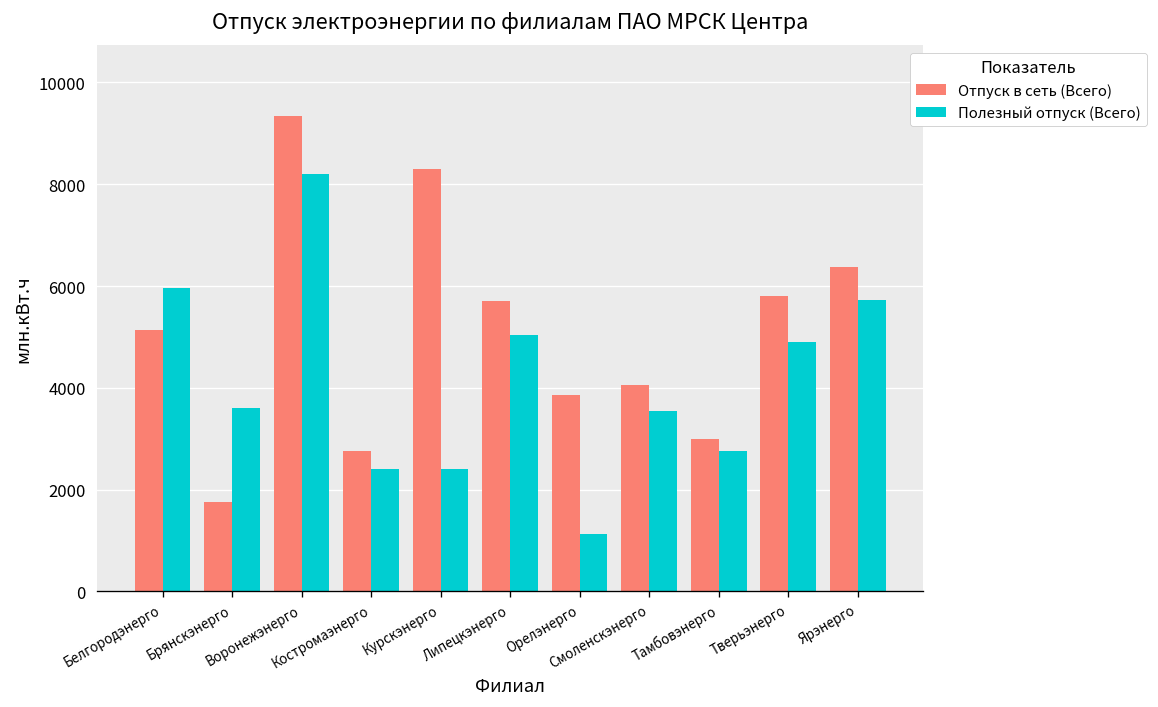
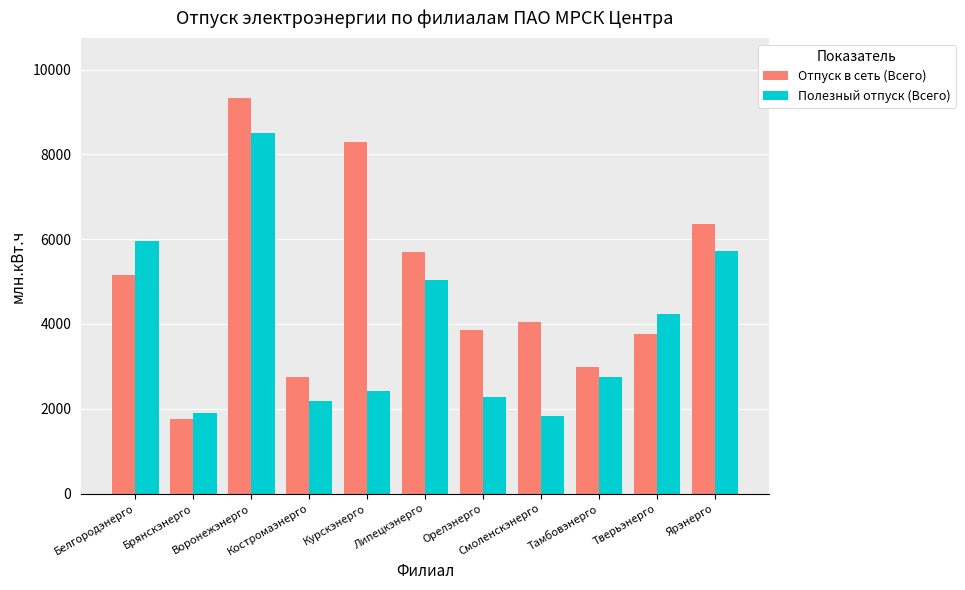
  {
    "Отпуск в сеть (Всего)": {
      "Белгородэнерго": 5100,
      "Брянскэнерго": 1700,
      "Воронежэнерго": 9300,
      "Костромаэнерго": 2800,
      "Курскэнерго": 8300,
      "Липецкэнерго": 5700,
      "Орелэнерго": 3900,
      "Смоленскэнерго": 4000,
      "Тамбовэнерго": 3000,
-     "Тверьэнерго": 5800,
+     "Тверьэнерго": 3800,
      "Ярэнерго": 6400
    },
    "Полезный отпуск (Всего)": {
      "Белгородэнерго": 6000,
-     "Брянскэнерго": 3600,
-     "Воронежэнерго": 8200,
-     "Костромаэнерго": 2400,
+     "Брянскэнерго": 1900,
+     "Воронежэнерго": 8500,
+     "Костромаэнерго": 2200,
      "Курскэнерго": 2400,
      "Липецкэнерго": 5000,
-     "Орелэнерго": 1100,
-     "Смоленскэнерго": 3500,
+     "Орелэнерго": 2300,
+     "Смоленскэнерго": 1800,
      "Тамбовэнерго": 2700,
-     "Тверьэнерго": 4900,
+     "Тверьэнерго": 4200,
      "Ярэнерго": 5700
    }
  }
